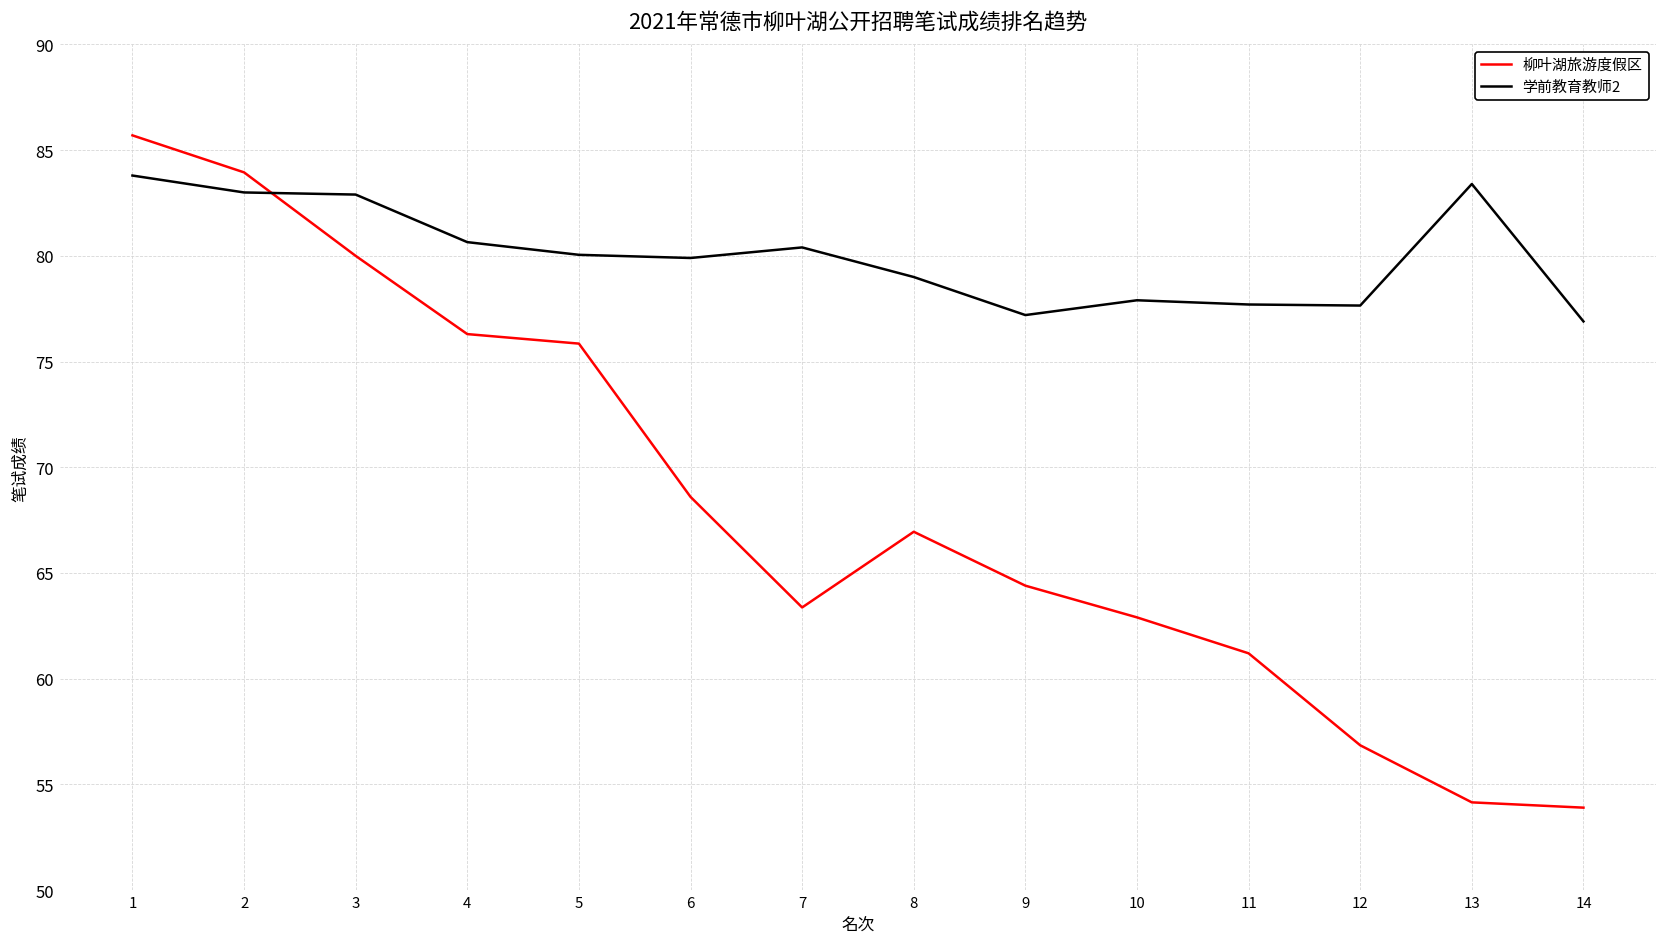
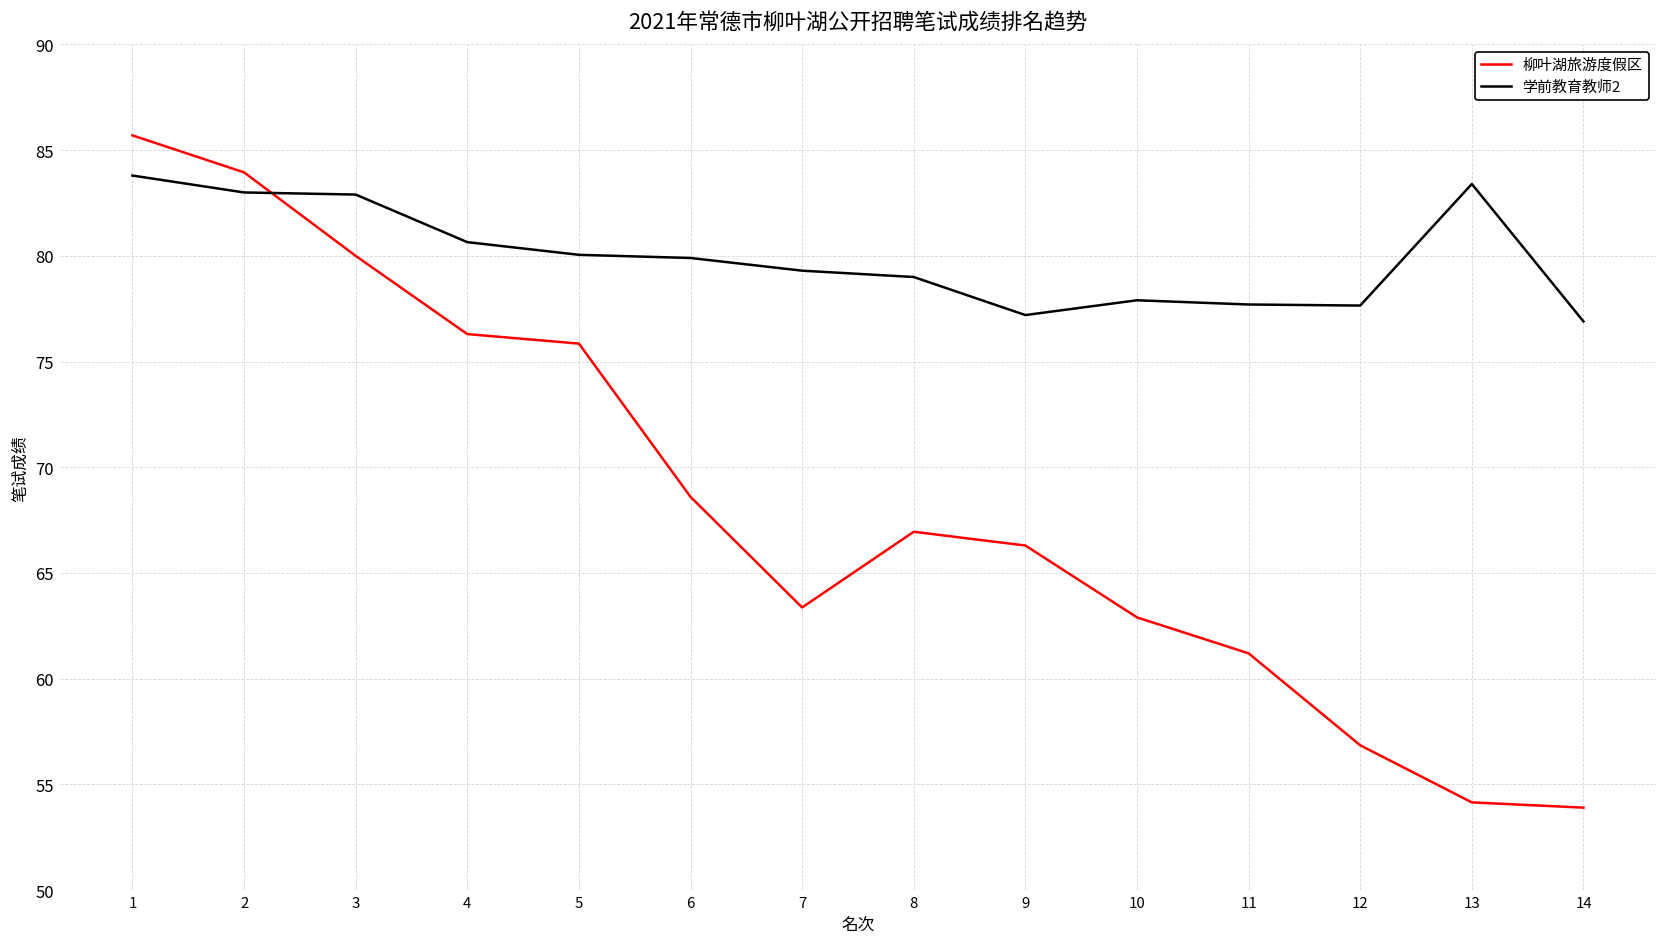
  {
    "柳叶湖旅游度假区": {
      "1": 85.7,
      "2": 84.0,
      "3": 80.0,
      "4": 76.3,
      "5": 75.9,
      "6": 68.6,
      "7": 63.4,
      "8": 67.0,
-     "9": 64.4,
+     "9": 66.3,
      "10": 62.9,
      "11": 61.2,
      "12": 56.9,
      "13": 54.2,
      "14": 53.9
    },
    "学前教育教师2": {
      "1": 83.8,
      "2": 83.0,
      "3": 82.9,
      "4": 80.7,
      "5": 80.1,
      "6": 79.9,
-     "7": 80.4,
+     "7": 79.3,
      "8": 79.0,
      "9": 77.2,
      "10": 77.9,
      "11": 77.7,
      "12": 77.7,
      "13": 83.4,
      "14": 76.9
    }
  }
